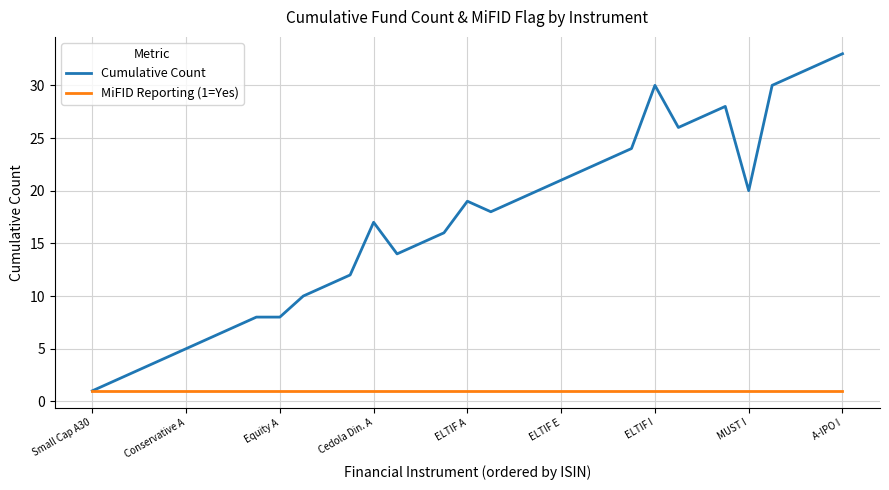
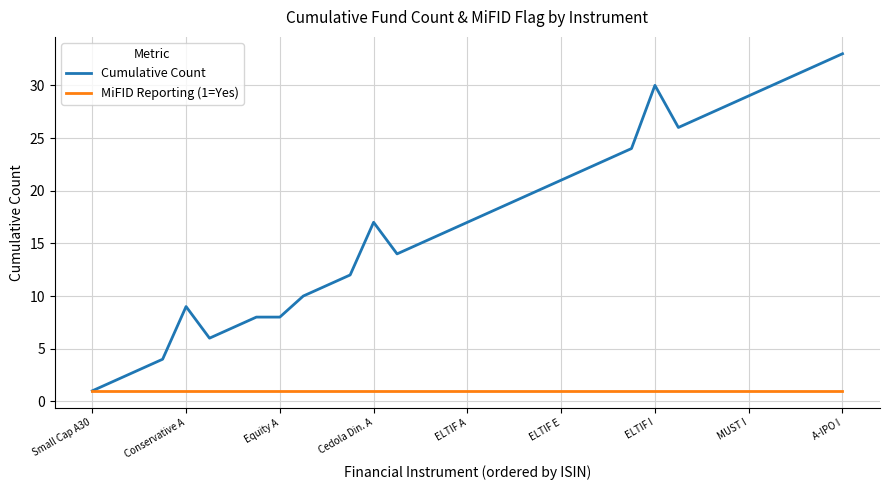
  {
    "Cumulative Count": {
-     "Conservative A": 5,
+     "Conservative A": 9,
      "Equity A": 8,
      "Cedola Din. A": 17,
-     "ELTIF A": 19,
+     "ELTIF A": 17,
      "ELTIF E": 21,
      "ELTIF I": 30,
-     "MUST I": 20,
+     "MUST I": 29,
      "A-IPO I": 33
    },
    "MiFID Reporting (1=Yes)": {
      "Conservative A": 1,
      "Equity A": 1,
      "Cedola Din. A": 1,
      "ELTIF A": 1,
      "ELTIF E": 1,
      "ELTIF I": 1,
      "MUST I": 1,
      "A-IPO I": 1
    }
  }
